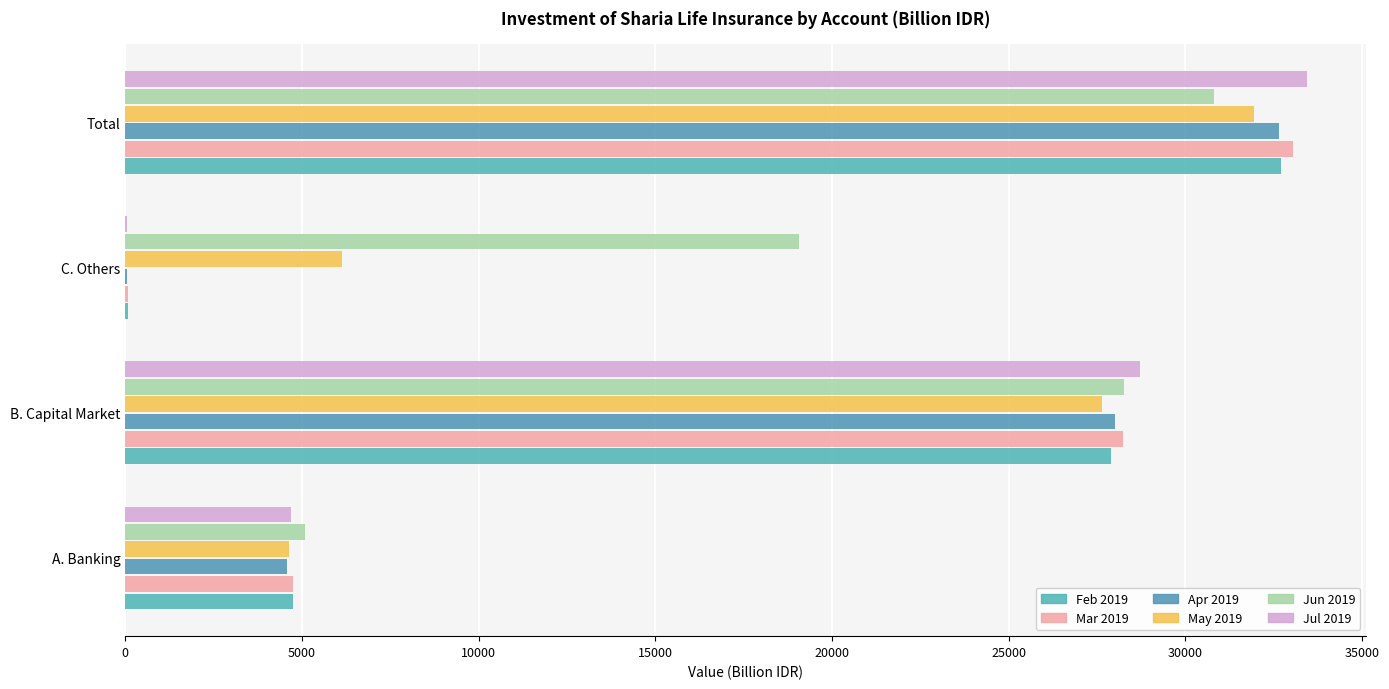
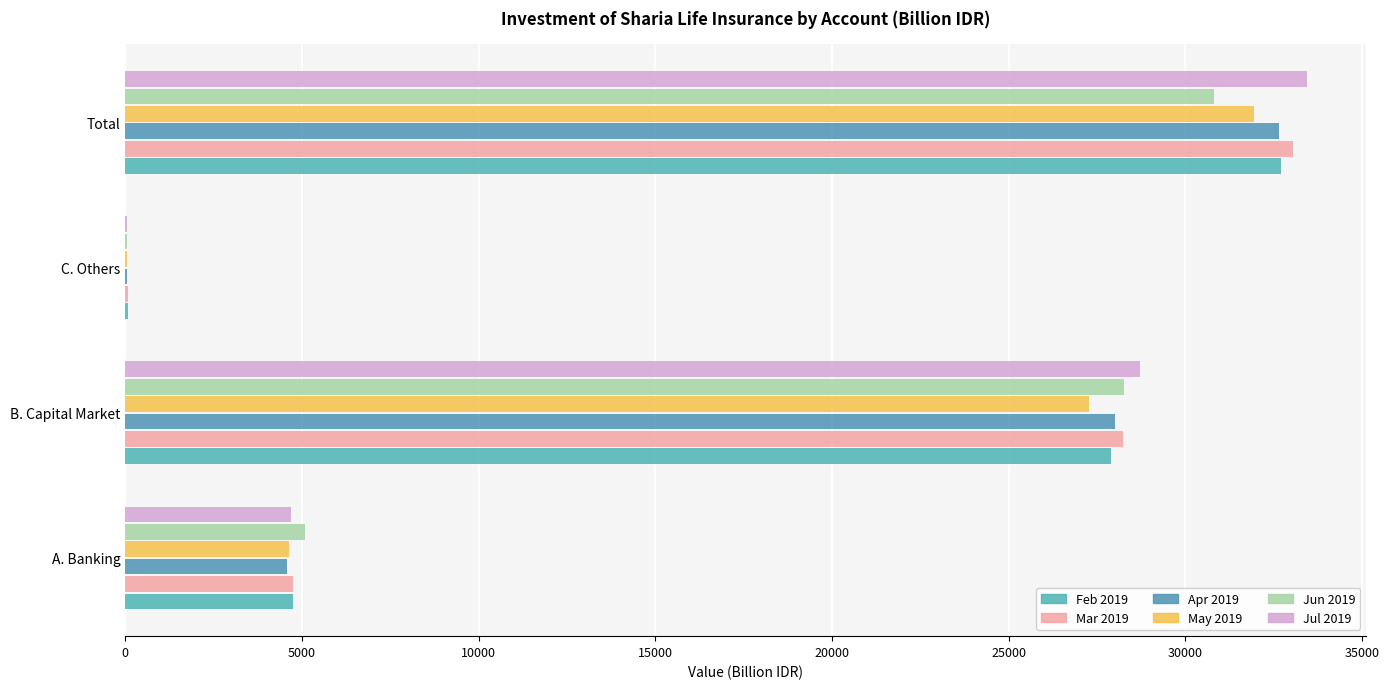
  {
    "May 2019": {
      "Total": 32000,
-     "C. Others": 6100,
-     "B. Capital Market": 27600,
+     "C. Others": 100,
+     "B. Capital Market": 27300,
      "A. Banking": 4600
    },
    "Jun 2019": {
      "Total": 30800,
-     "C. Others": 19100,
+     "C. Others": 100,
      "B. Capital Market": 28300,
      "A. Banking": 5100
    }
  }
